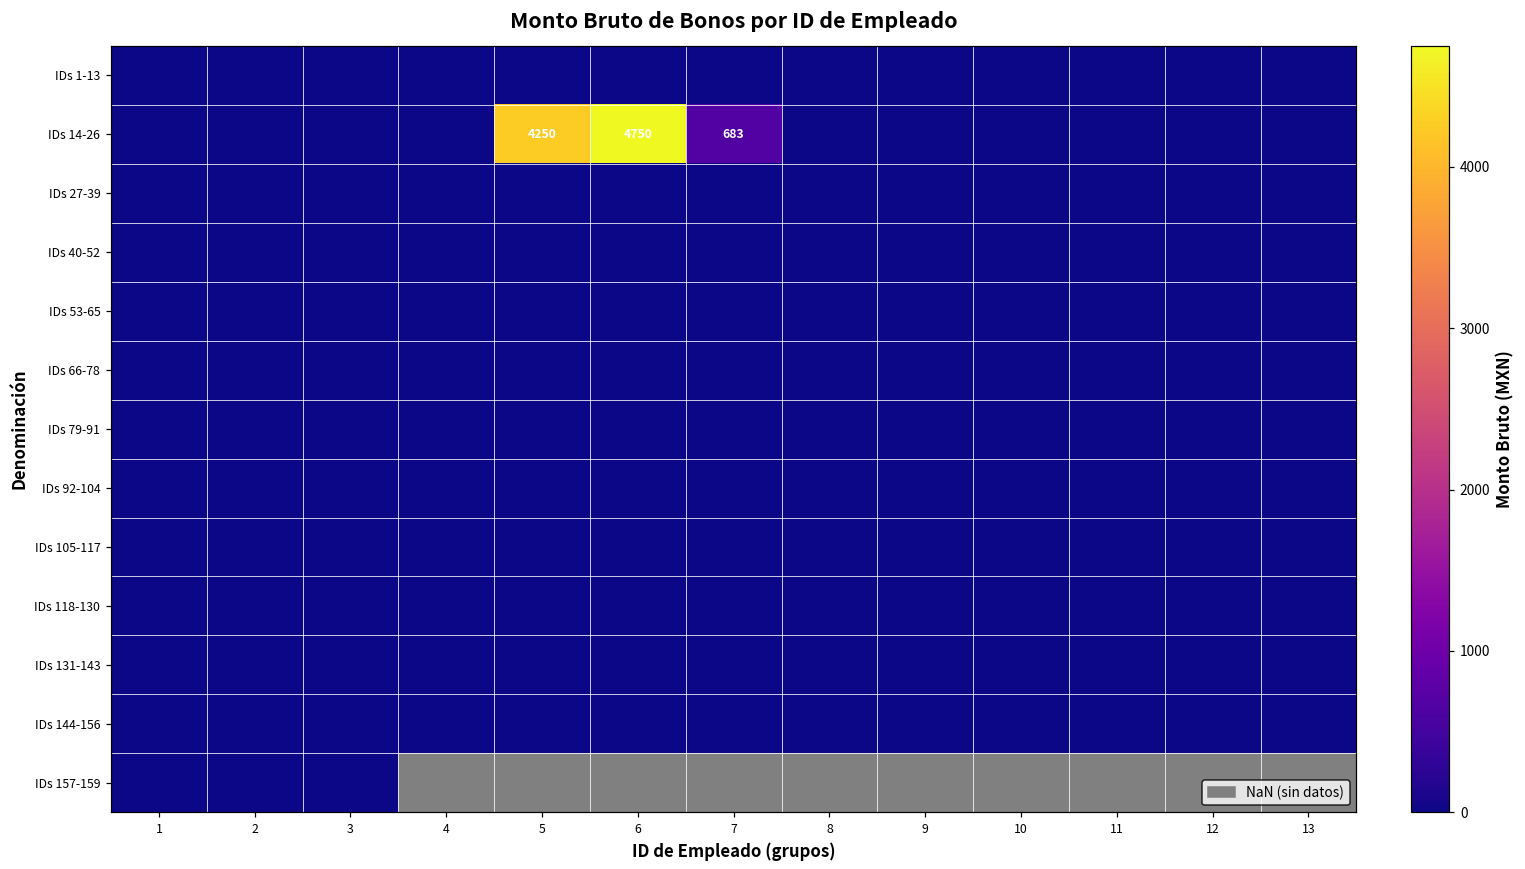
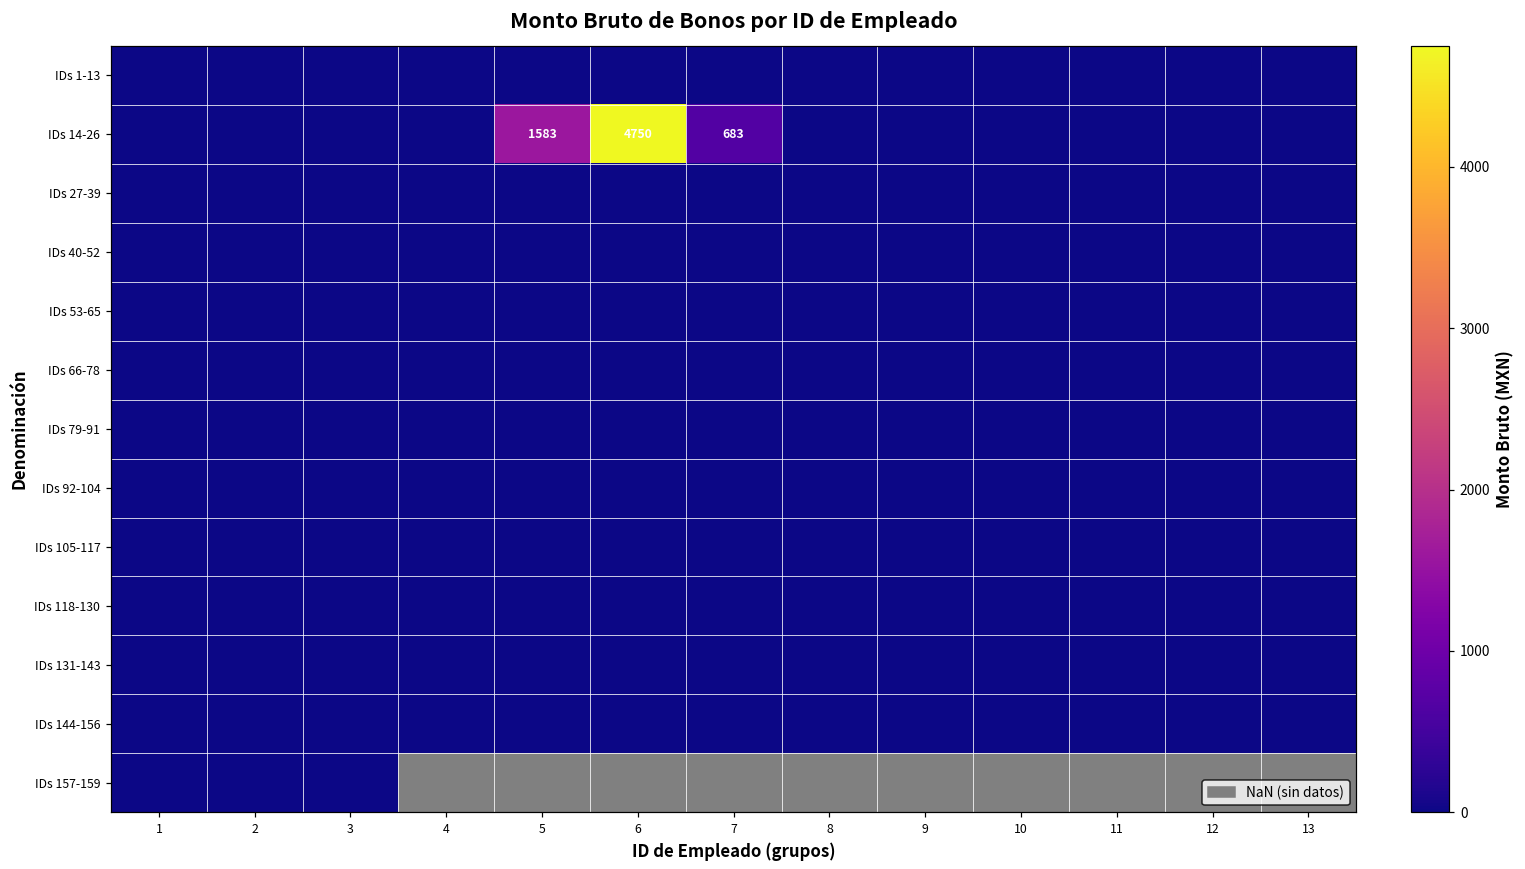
  {
    "IDs 14-26": {
-     "5": 4250,
+     "5": 1583,
      "6": 4750,
      "7": 683
    }
  }
